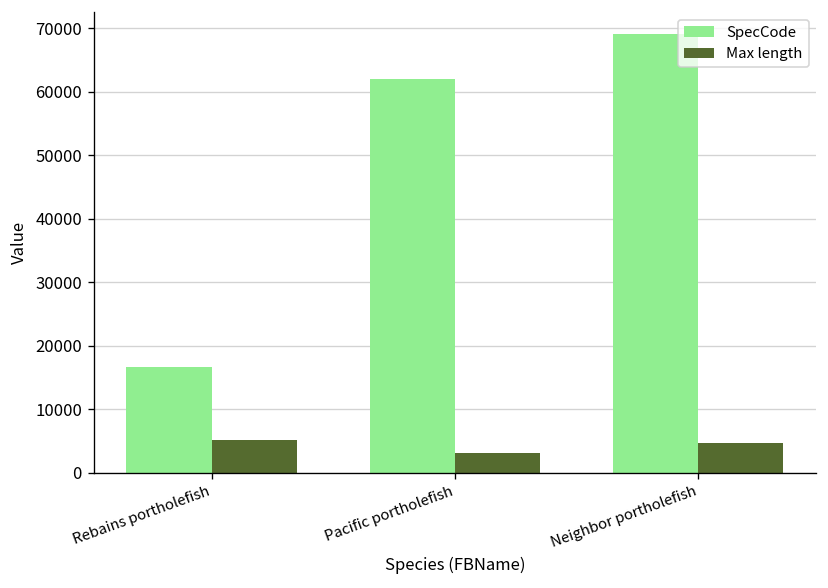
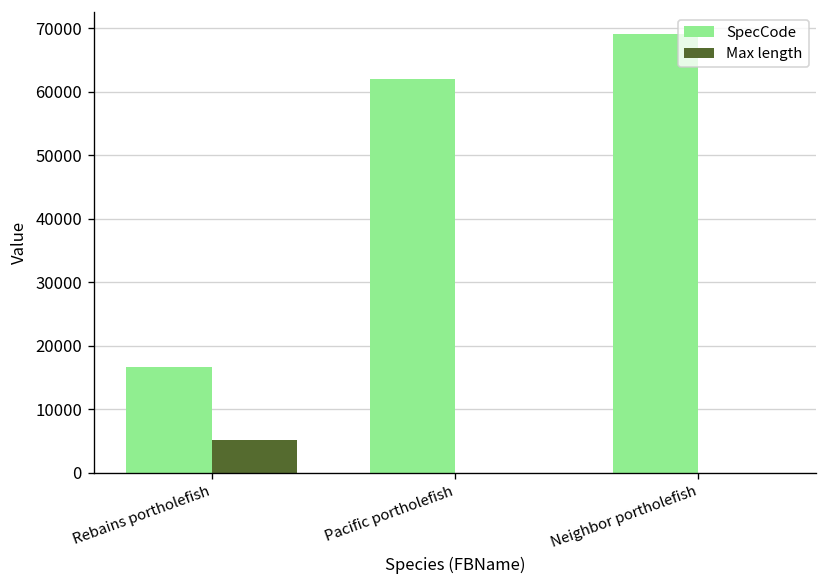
  {
    "SpecCode": {
      "Rebains portholefish": 17000,
      "Pacific portholefish": 62000,
      "Neighbor portholefish": 69000
    },
    "Max length": {
      "Rebains portholefish": 5000,
-     "Pacific portholefish": 3000,
-     "Neighbor portholefish": 5000
+     "Pacific portholefish": 0,
+     "Neighbor portholefish": 0
    }
  }
